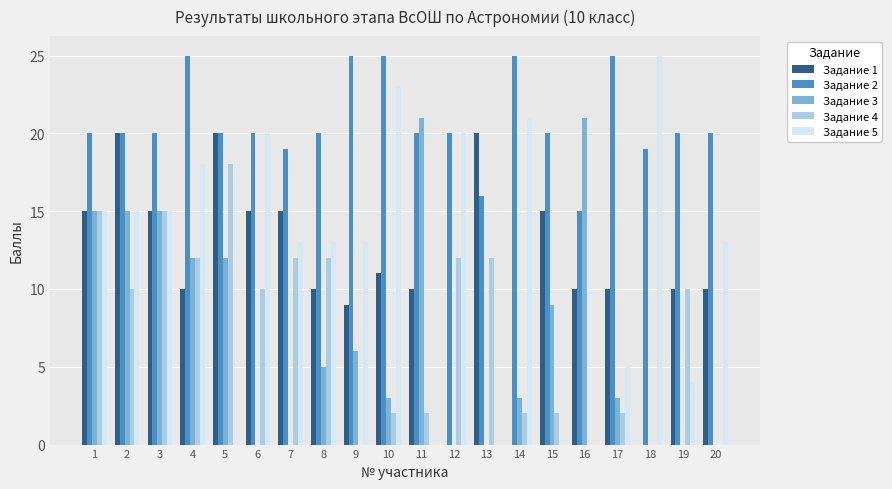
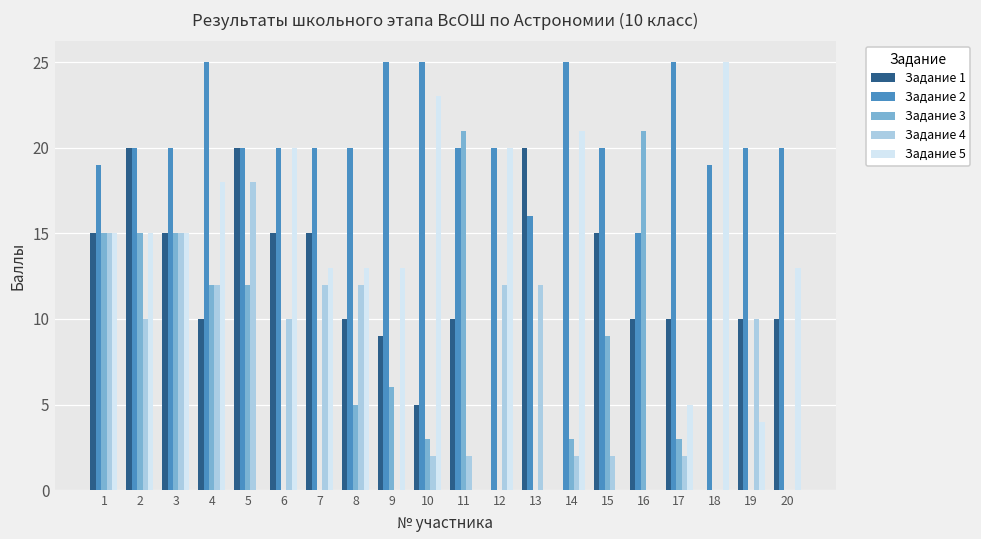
  {
    "Задание 1": {
      "1": 15,
      "2": 20,
      "3": 15,
      "4": 10,
      "5": 20,
      "6": 15,
      "7": 15,
      "8": 10,
      "9": 9,
-     "10": 11,
+     "10": 5,
      "11": 10,
      "12": 0,
      "13": 20,
      "14": 0,
      "15": 15,
      "16": 10,
      "17": 10,
      "18": 0,
      "19": 10,
      "20": 10
    },
    "Задание 2": {
-     "1": 20,
+     "1": 19,
      "2": 20,
      "3": 20,
      "4": 25,
      "5": 20,
      "6": 20,
-     "7": 19,
+     "7": 20,
      "8": 20,
      "9": 25,
      "10": 25,
      "11": 20,
      "12": 20,
      "13": 16,
      "14": 25,
      "15": 20,
      "16": 15,
      "17": 25,
      "18": 19,
      "19": 20,
      "20": 20
    }
  }
